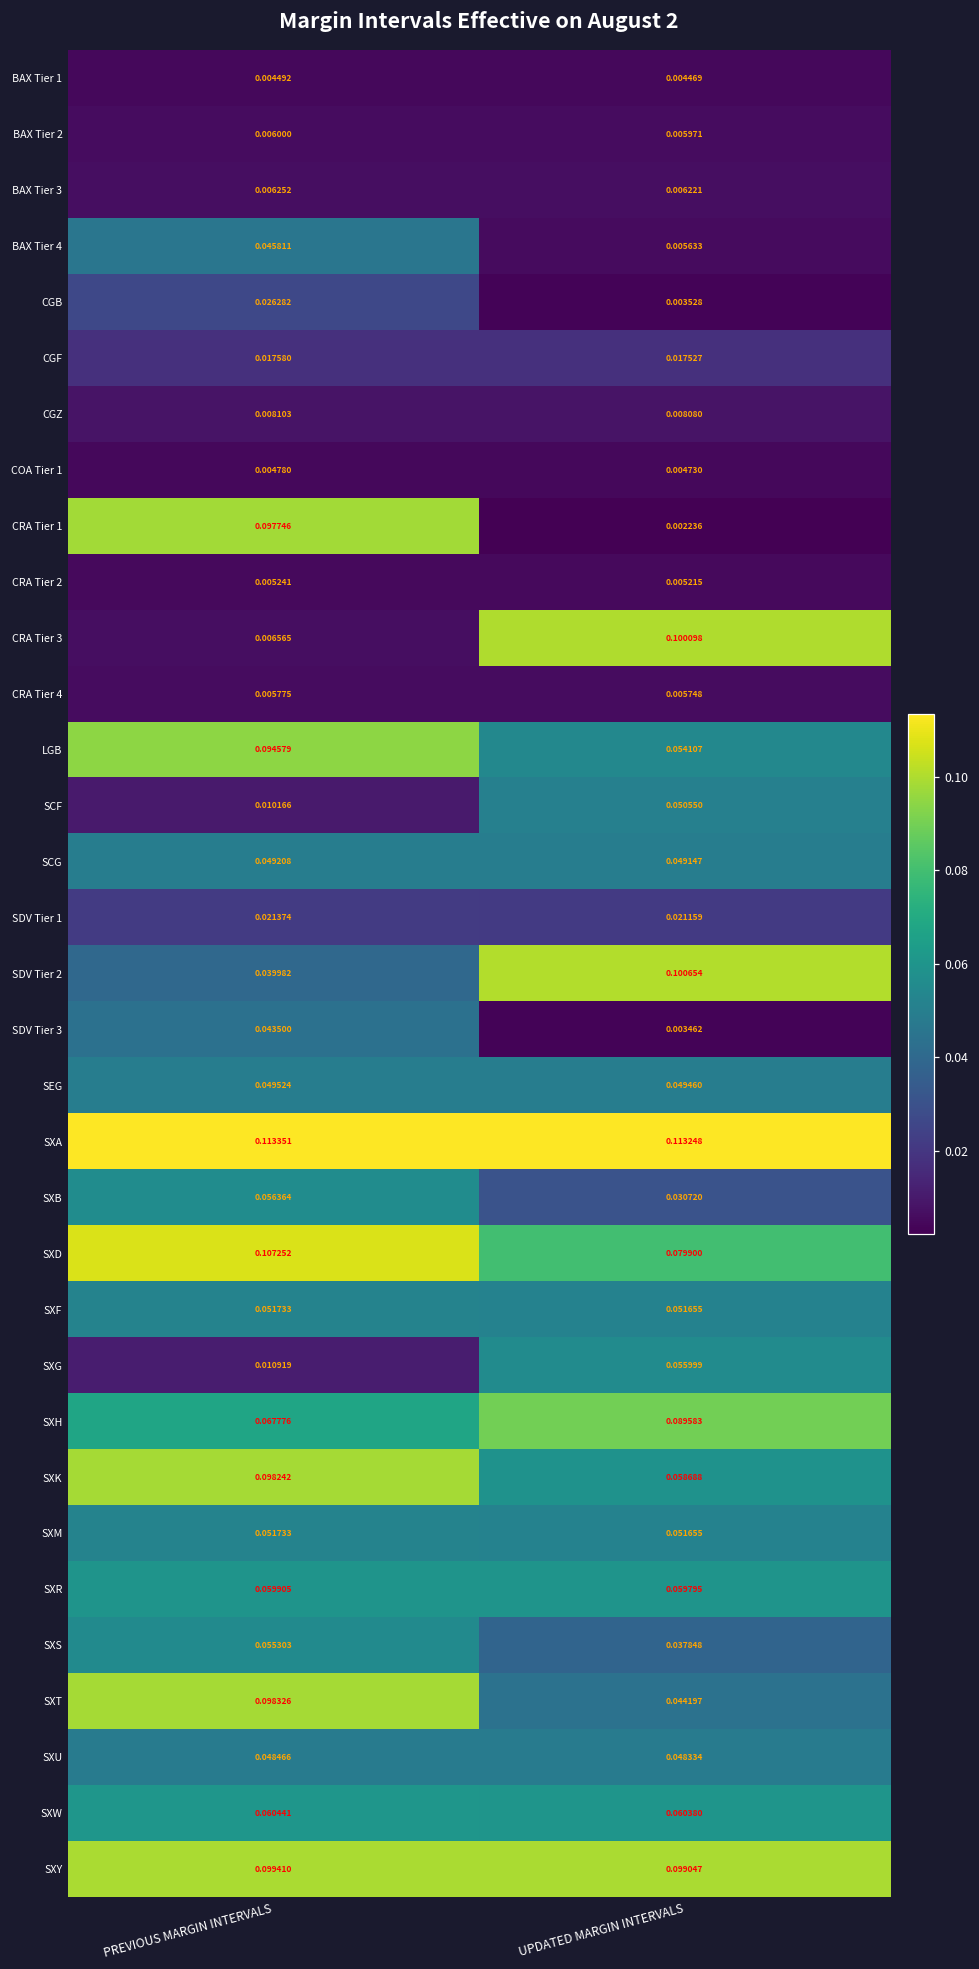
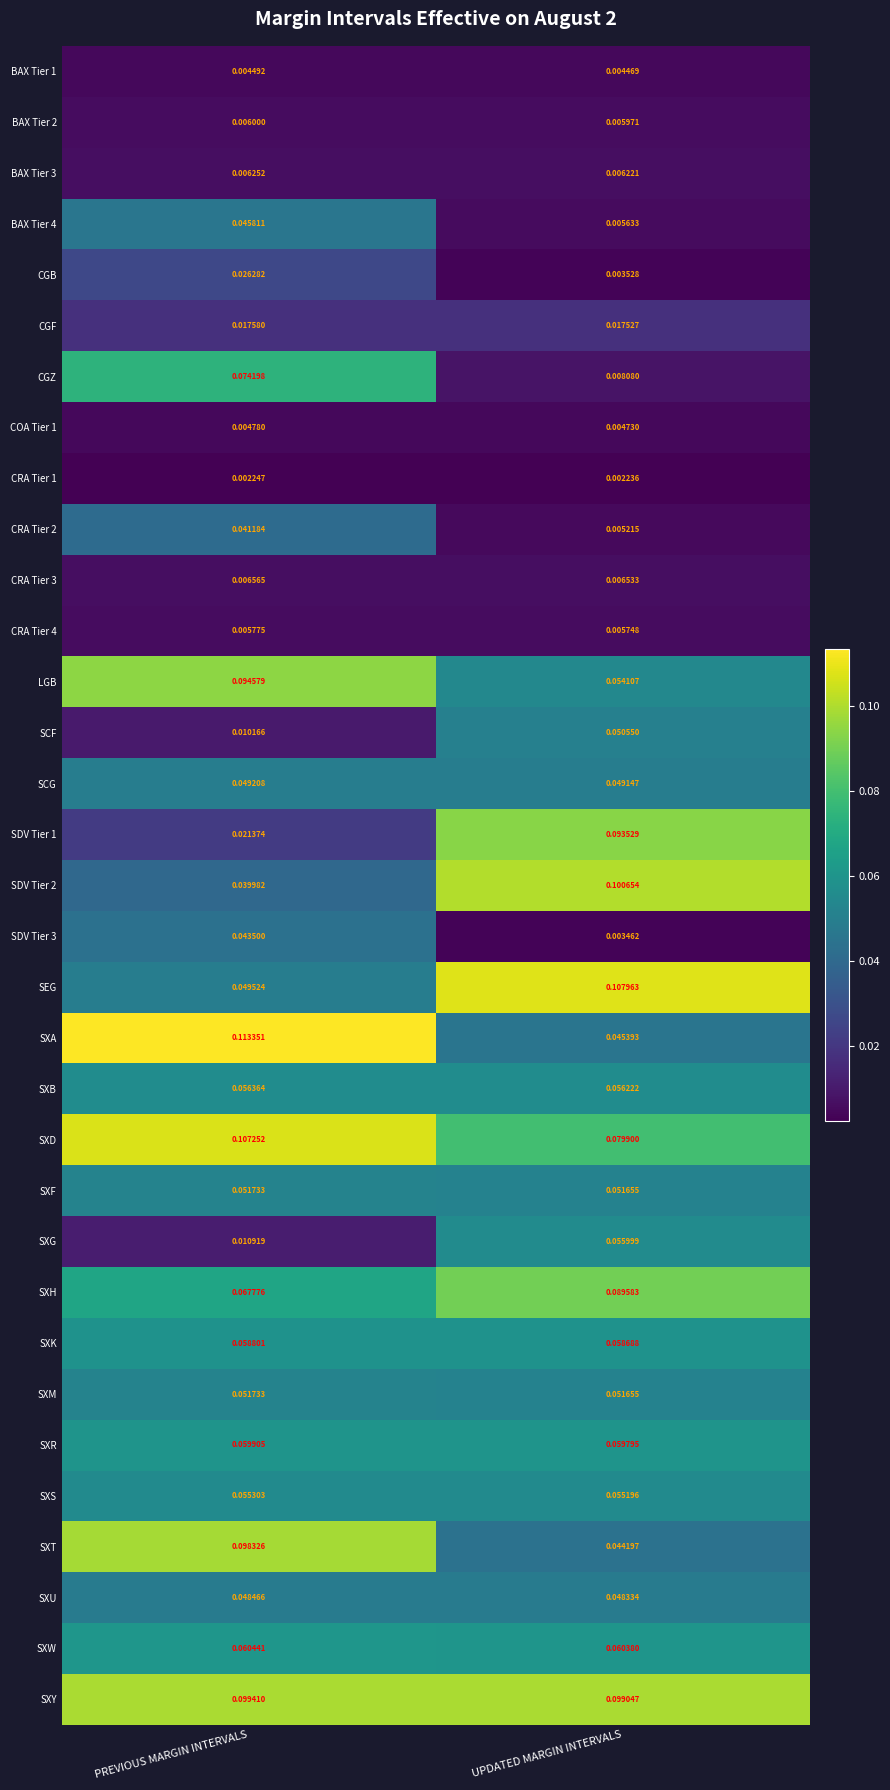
  {
    "BAX Tier 1": {
      "PREVIOUS MARGIN INTERVALS": 0.004492,
      "UPDATED MARGIN INTERVALS": 0.004469
    },
    "BAX Tier 2": {
      "PREVIOUS MARGIN INTERVALS": 0.006000,
      "UPDATED MARGIN INTERVALS": 0.005971
    },
    "BAX Tier 3": {
      "PREVIOUS MARGIN INTERVALS": 0.006252,
      "UPDATED MARGIN INTERVALS": 0.006221
    },
    "BAX Tier 4": {
      "PREVIOUS MARGIN INTERVALS": 0.045811,
      "UPDATED MARGIN INTERVALS": 0.005633
    },
    "CGB": {
      "PREVIOUS MARGIN INTERVALS": 0.026282,
      "UPDATED MARGIN INTERVALS": 0.003528
    },
    "CGF": {
      "PREVIOUS MARGIN INTERVALS": 0.017580,
      "UPDATED MARGIN INTERVALS": 0.017527
    },
    "CGZ": {
-     "PREVIOUS MARGIN INTERVALS": 0.008103,
+     "PREVIOUS MARGIN INTERVALS": 0.074198,
      "UPDATED MARGIN INTERVALS": 0.008080
    },
    "COA Tier 1": {
      "PREVIOUS MARGIN INTERVALS": 0.004780,
      "UPDATED MARGIN INTERVALS": 0.004730
    },
    "CRA Tier 1": {
-     "PREVIOUS MARGIN INTERVALS": 0.097746,
+     "PREVIOUS MARGIN INTERVALS": 0.002247,
      "UPDATED MARGIN INTERVALS": 0.002236
    },
    "CRA Tier 2": {
-     "PREVIOUS MARGIN INTERVALS": 0.005241,
+     "PREVIOUS MARGIN INTERVALS": 0.041184,
      "UPDATED MARGIN INTERVALS": 0.005215
    },
    "CRA Tier 3": {
      "PREVIOUS MARGIN INTERVALS": 0.006565,
-     "UPDATED MARGIN INTERVALS": 0.100098
+     "UPDATED MARGIN INTERVALS": 0.006533
    },
    "CRA Tier 4": {
      "PREVIOUS MARGIN INTERVALS": 0.005775,
      "UPDATED MARGIN INTERVALS": 0.005748
    },
    "LGB": {
      "PREVIOUS MARGIN INTERVALS": 0.094579,
      "UPDATED MARGIN INTERVALS": 0.054107
    },
    "SCF": {
      "PREVIOUS MARGIN INTERVALS": 0.010166,
      "UPDATED MARGIN INTERVALS": 0.050550
    },
    "SCG": {
      "PREVIOUS MARGIN INTERVALS": 0.049208,
      "UPDATED MARGIN INTERVALS": 0.049147
    },
    "SDV Tier 1": {
      "PREVIOUS MARGIN INTERVALS": 0.021374,
-     "UPDATED MARGIN INTERVALS": 0.021159
+     "UPDATED MARGIN INTERVALS": 0.093529
    },
    "SDV Tier 2": {
      "PREVIOUS MARGIN INTERVALS": 0.039982,
      "UPDATED MARGIN INTERVALS": 0.100654
    },
    "SDV Tier 3": {
      "PREVIOUS MARGIN INTERVALS": 0.043500,
      "UPDATED MARGIN INTERVALS": 0.003462
    },
    "SEG": {
      "PREVIOUS MARGIN INTERVALS": 0.049524,
-     "UPDATED MARGIN INTERVALS": 0.049460
+     "UPDATED MARGIN INTERVALS": 0.107963
    },
    "SXA": {
      "PREVIOUS MARGIN INTERVALS": 0.113351,
-     "UPDATED MARGIN INTERVALS": 0.113248
+     "UPDATED MARGIN INTERVALS": 0.045393
    },
    "SXB": {
      "PREVIOUS MARGIN INTERVALS": 0.056364,
-     "UPDATED MARGIN INTERVALS": 0.030720
+     "UPDATED MARGIN INTERVALS": 0.056222
    },
    "SXD": {
      "PREVIOUS MARGIN INTERVALS": 0.107252,
      "UPDATED MARGIN INTERVALS": 0.079900
    },
    "SXF": {
      "PREVIOUS MARGIN INTERVALS": 0.051733,
      "UPDATED MARGIN INTERVALS": 0.051655
    },
    "SXG": {
      "PREVIOUS MARGIN INTERVALS": 0.010919,
      "UPDATED MARGIN INTERVALS": 0.055999
    },
    "SXH": {
      "PREVIOUS MARGIN INTERVALS": 0.067776,
      "UPDATED MARGIN INTERVALS": 0.089583
    },
    "SXK": {
-     "PREVIOUS MARGIN INTERVALS": 0.098242,
+     "PREVIOUS MARGIN INTERVALS": 0.058801,
      "UPDATED MARGIN INTERVALS": 0.058688
    },
    "SXM": {
      "PREVIOUS MARGIN INTERVALS": 0.051733,
      "UPDATED MARGIN INTERVALS": 0.051655
    },
    "SXR": {
      "PREVIOUS MARGIN INTERVALS": 0.059905,
      "UPDATED MARGIN INTERVALS": 0.059795
    },
    "SXS": {
      "PREVIOUS MARGIN INTERVALS": 0.055303,
-     "UPDATED MARGIN INTERVALS": 0.037848
+     "UPDATED MARGIN INTERVALS": 0.055196
    },
    "SXT": {
      "PREVIOUS MARGIN INTERVALS": 0.098326,
      "UPDATED MARGIN INTERVALS": 0.044197
    },
    "SXU": {
      "PREVIOUS MARGIN INTERVALS": 0.048466,
      "UPDATED MARGIN INTERVALS": 0.048334
    },
    "SXW": {
      "PREVIOUS MARGIN INTERVALS": 0.060441,
      "UPDATED MARGIN INTERVALS": 0.060380
    },
    "SXY": {
      "PREVIOUS MARGIN INTERVALS": 0.099410,
      "UPDATED MARGIN INTERVALS": 0.099047
    }
  }
